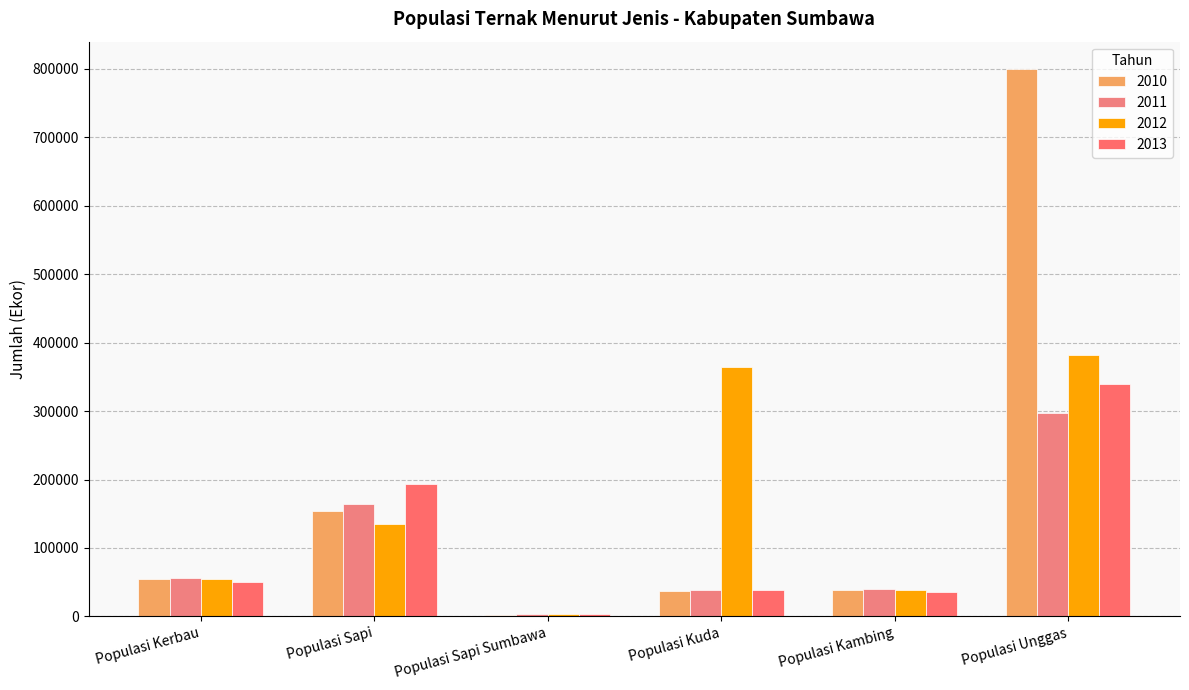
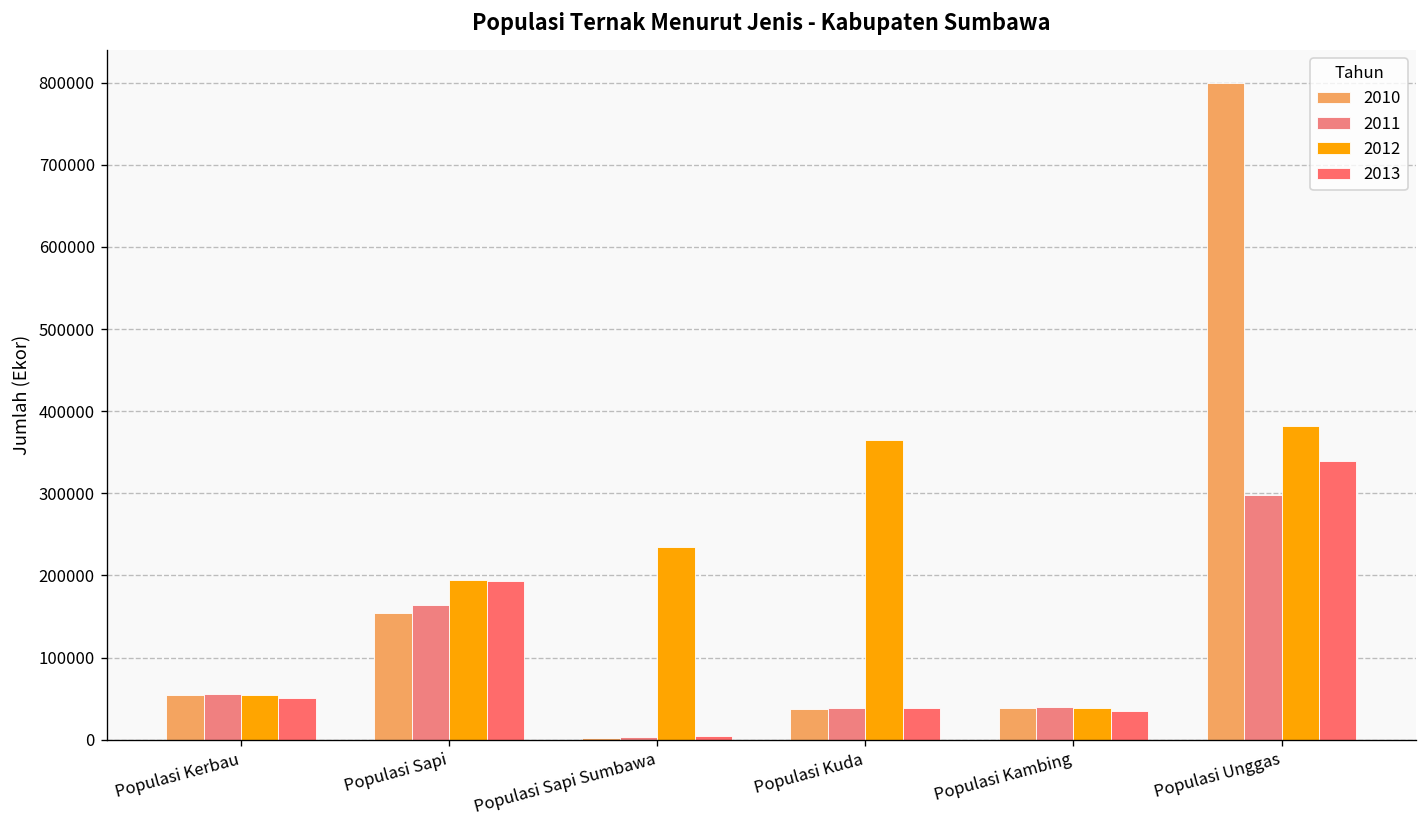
  {
    "2012": {
      "Populasi Kerbau": 50000,
-     "Populasi Sapi": 130000,
-     "Populasi Sapi Sumbawa": 0,
+     "Populasi Sapi": 190000,
+     "Populasi Sapi Sumbawa": 230000,
      "Populasi Kuda": 360000,
      "Populasi Kambing": 40000,
      "Populasi Unggas": 380000
    }
  }
